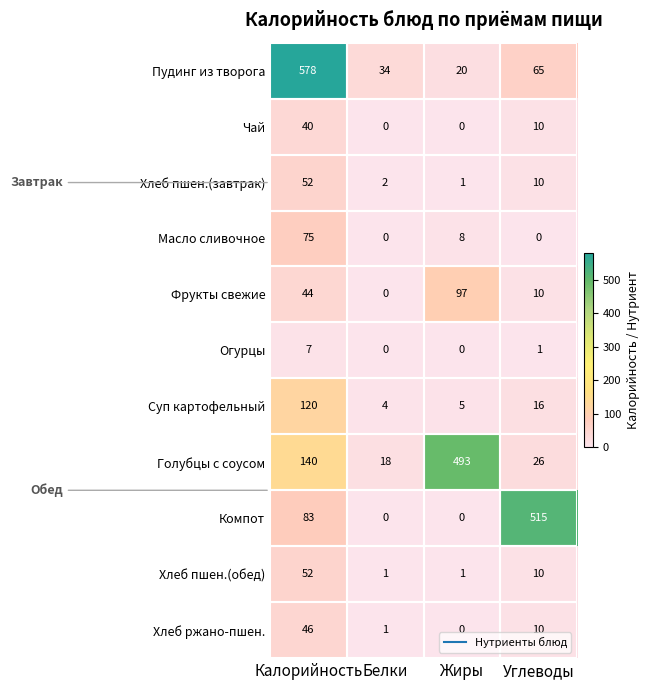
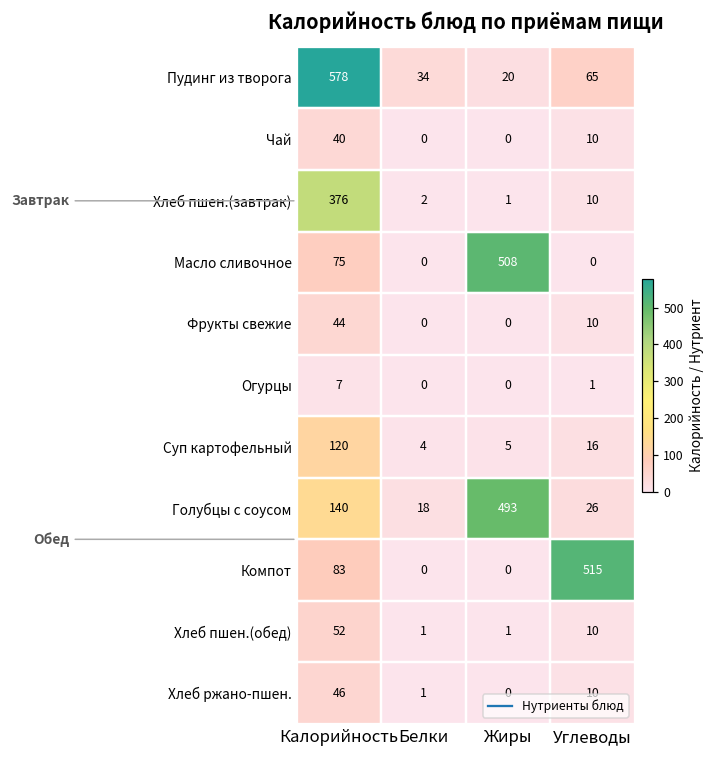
  {
    "Пудинг из творога": {
      "Калорийность": 578,
      "Белки": 34,
      "Жиры": 20,
      "Углеводы": 65
    },
    "Чай": {
      "Калорийность": 40,
      "Белки": 0,
      "Жиры": 0,
      "Углеводы": 10
    },
    "Хлеб пшен.(завтрак)": {
-     "Калорийность": 52,
+     "Калорийность": 376,
      "Белки": 2,
      "Жиры": 1,
      "Углеводы": 10
    },
    "Масло сливочное": {
      "Калорийность": 75,
      "Белки": 0,
-     "Жиры": 8,
+     "Жиры": 508,
      "Углеводы": 0
    },
    "Фрукты свежие": {
      "Калорийность": 44,
      "Белки": 0,
-     "Жиры": 97,
+     "Жиры": 0,
      "Углеводы": 10
    },
    "Огурцы": {
      "Калорийность": 7,
      "Белки": 0,
      "Жиры": 0,
      "Углеводы": 1
    },
    "Суп картофельный": {
      "Калорийность": 120,
      "Белки": 4,
      "Жиры": 5,
      "Углеводы": 16
    },
    "Голубцы с соусом": {
      "Калорийность": 140,
      "Белки": 18,
      "Жиры": 493,
      "Углеводы": 26
    },
    "Компот": {
      "Калорийность": 83,
      "Белки": 0,
      "Жиры": 0,
      "Углеводы": 515
    },
    "Хлеб пшен.(обед)": {
      "Калорийность": 52,
      "Белки": 1,
      "Жиры": 1,
      "Углеводы": 10
    },
    "Хлеб ржано-пшен.": {
      "Калорийность": 46,
      "Белки": 1
    }
  }
